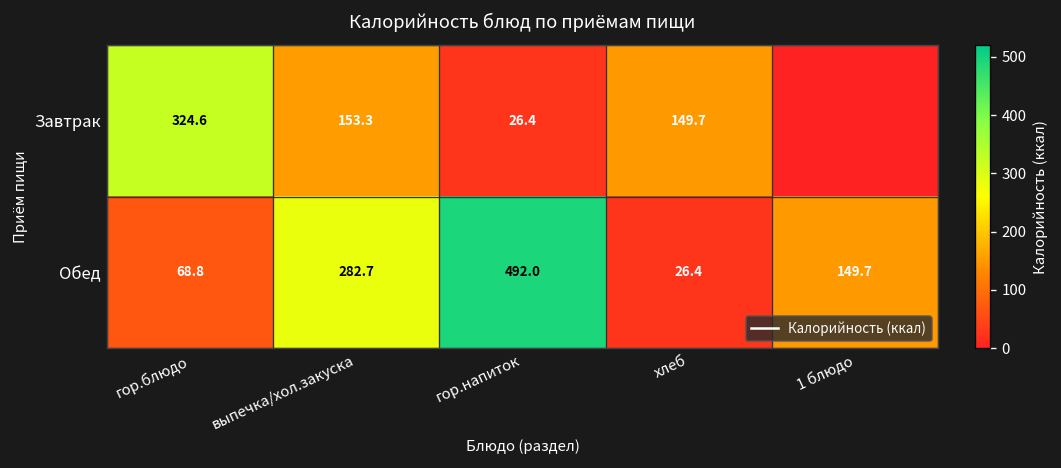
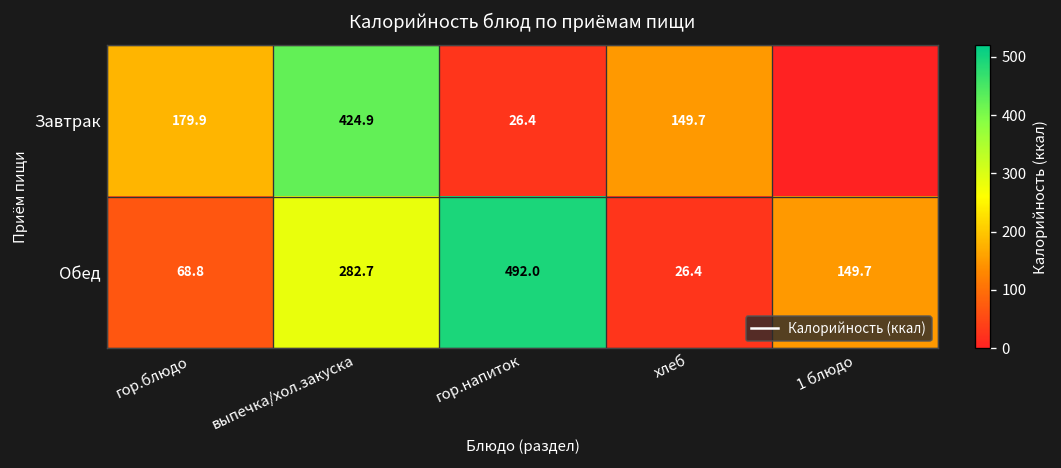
  {
    "Завтрак": {
-     "гор.блюдо": 324.6,
-     "выпечка/хол.закуска": 153.3,
+     "гор.блюдо": 179.9,
+     "выпечка/хол.закуска": 424.9,
      "гор.напиток": 26.4,
      "хлеб": 149.7
    },
    "Обед": {
      "гор.блюдо": 68.8,
      "выпечка/хол.закуска": 282.7,
      "гор.напиток": 492.0,
      "хлеб": 26.4,
      "1 блюдо": 149.7
    }
  }
